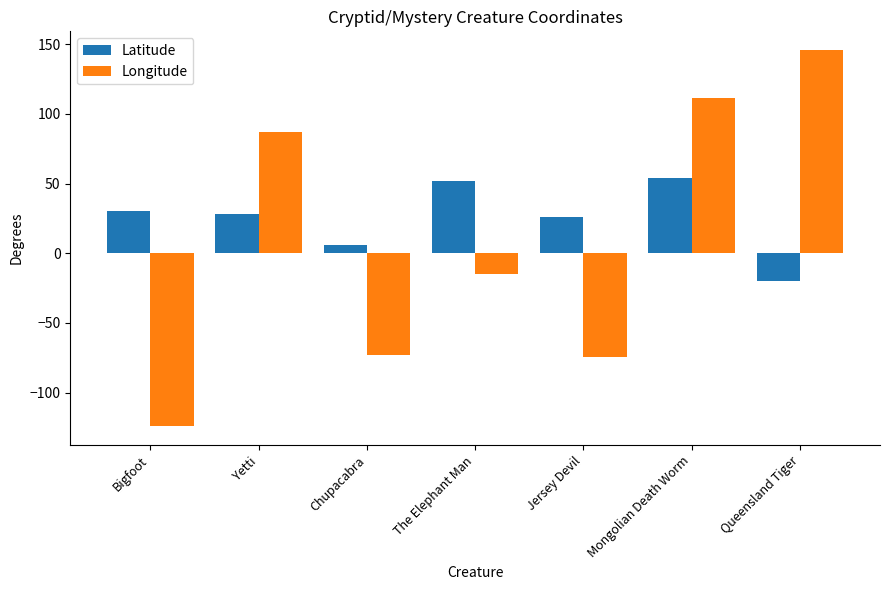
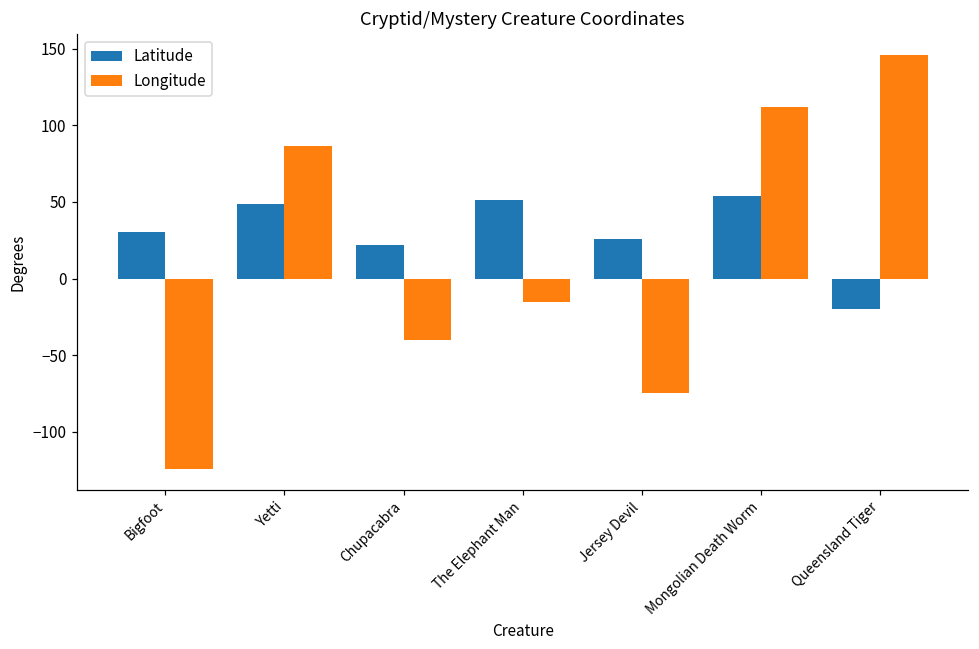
  {
    "Latitude": {
      "Bigfoot": 30,
-     "Yetti": 28,
-     "Chupacabra": 6,
+     "Yetti": 48,
+     "Chupacabra": 22,
      "The Elephant Man": 52,
      "Jersey Devil": 26,
      "Mongolian Death Worm": 54,
      "Queensland Tiger": -20
    },
    "Longitude": {
      "Bigfoot": -124,
      "Yetti": 87,
-     "Chupacabra": -73,
+     "Chupacabra": -40,
      "The Elephant Man": -15,
      "Jersey Devil": -75,
      "Mongolian Death Worm": 112,
      "Queensland Tiger": 146
    }
  }
